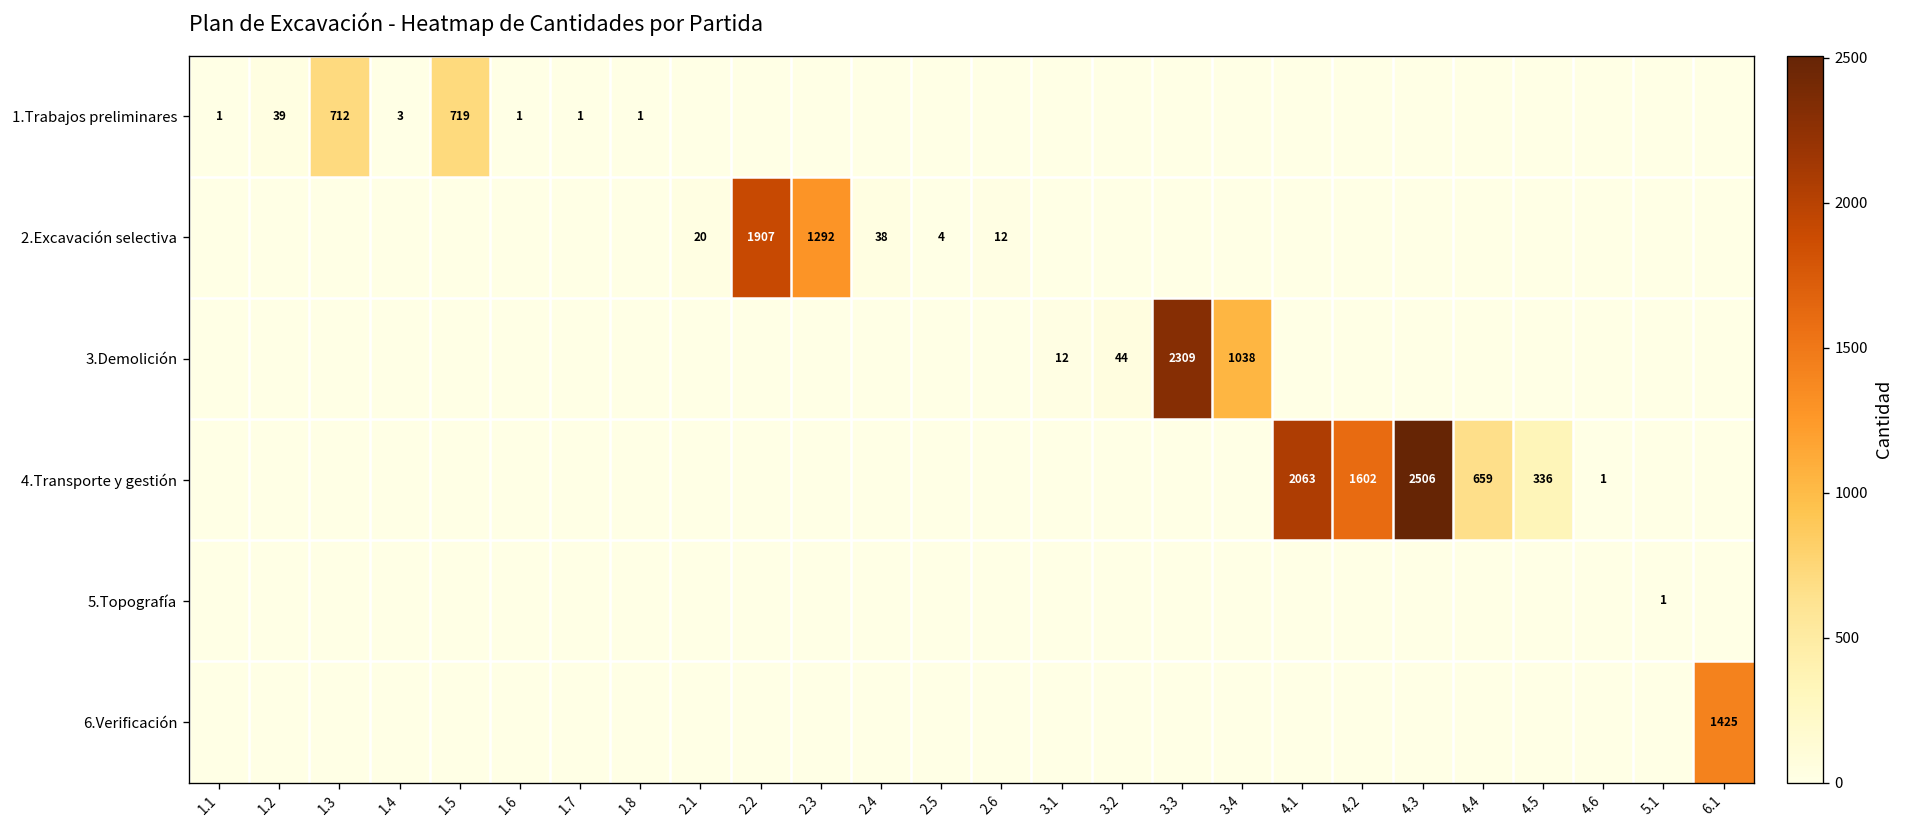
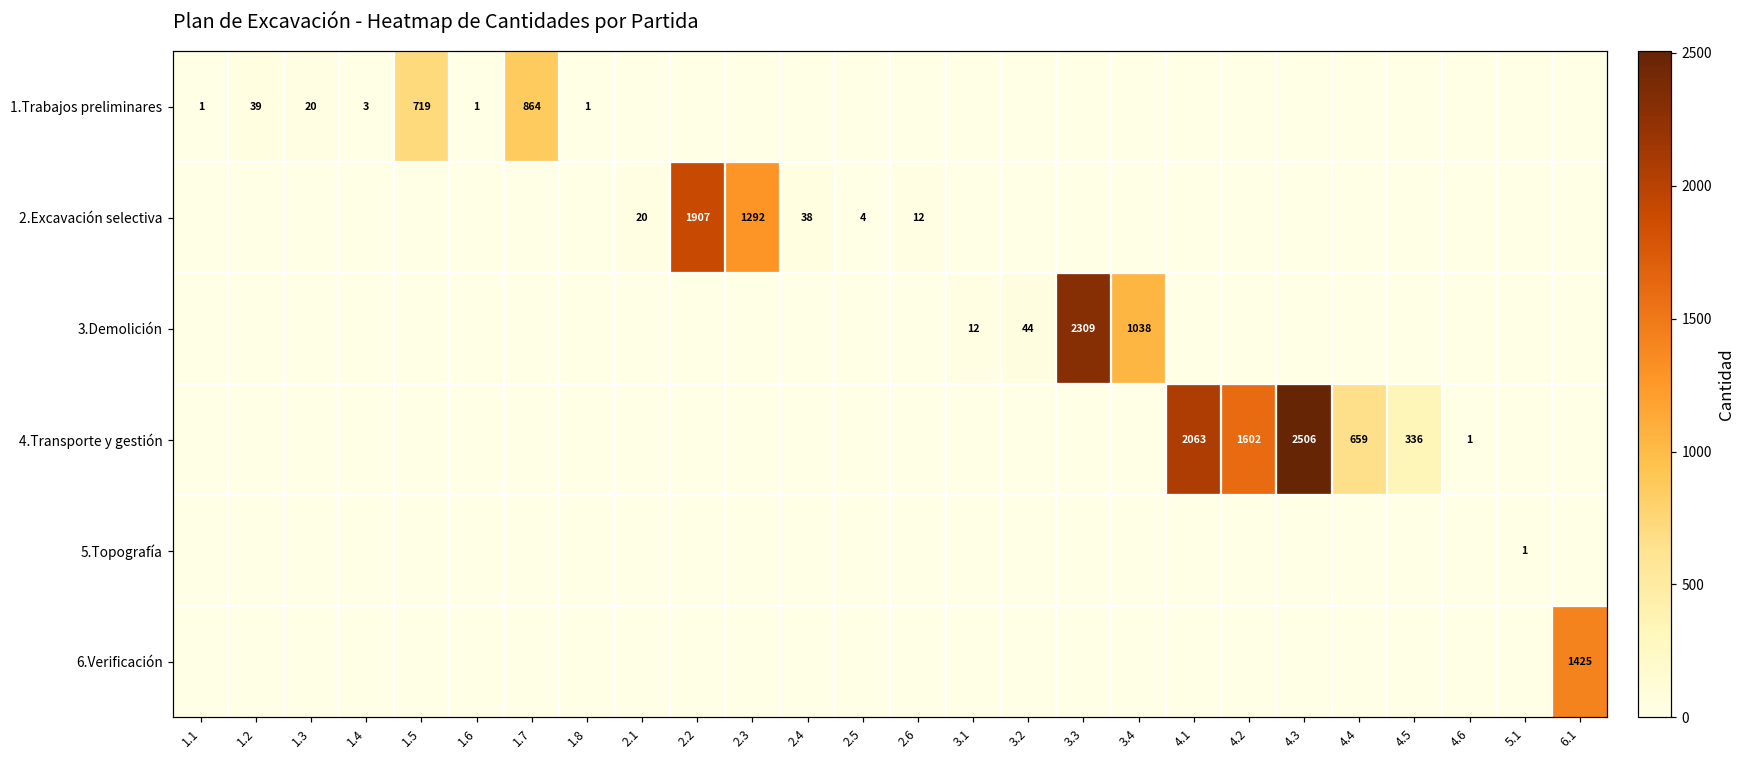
  {
    "1.Trabajos preliminares": {
      "1.1": 1,
      "1.2": 39,
-     "1.3": 712,
+     "1.3": 20,
      "1.4": 3,
      "1.5": 719,
      "1.6": 1,
-     "1.7": 1,
+     "1.7": 864,
      "1.8": 1
    },
    "2.Excavación selectiva": {
      "2.1": 20,
      "2.2": 1907,
      "2.3": 1292,
      "2.4": 38,
      "2.5": 4,
      "2.6": 12
    },
    "3.Demolición": {
      "3.1": 12,
      "3.2": 44,
      "3.3": 2309,
      "3.4": 1038
    },
    "4.Transporte y gestión": {
      "4.1": 2063,
      "4.2": 1602,
      "4.3": 2506,
      "4.4": 659,
      "4.5": 336,
      "4.6": 1
    },
    "5.Topografía": {
      "5.1": 1
    },
    "6.Verificación": {
      "6.1": 1425
    }
  }
